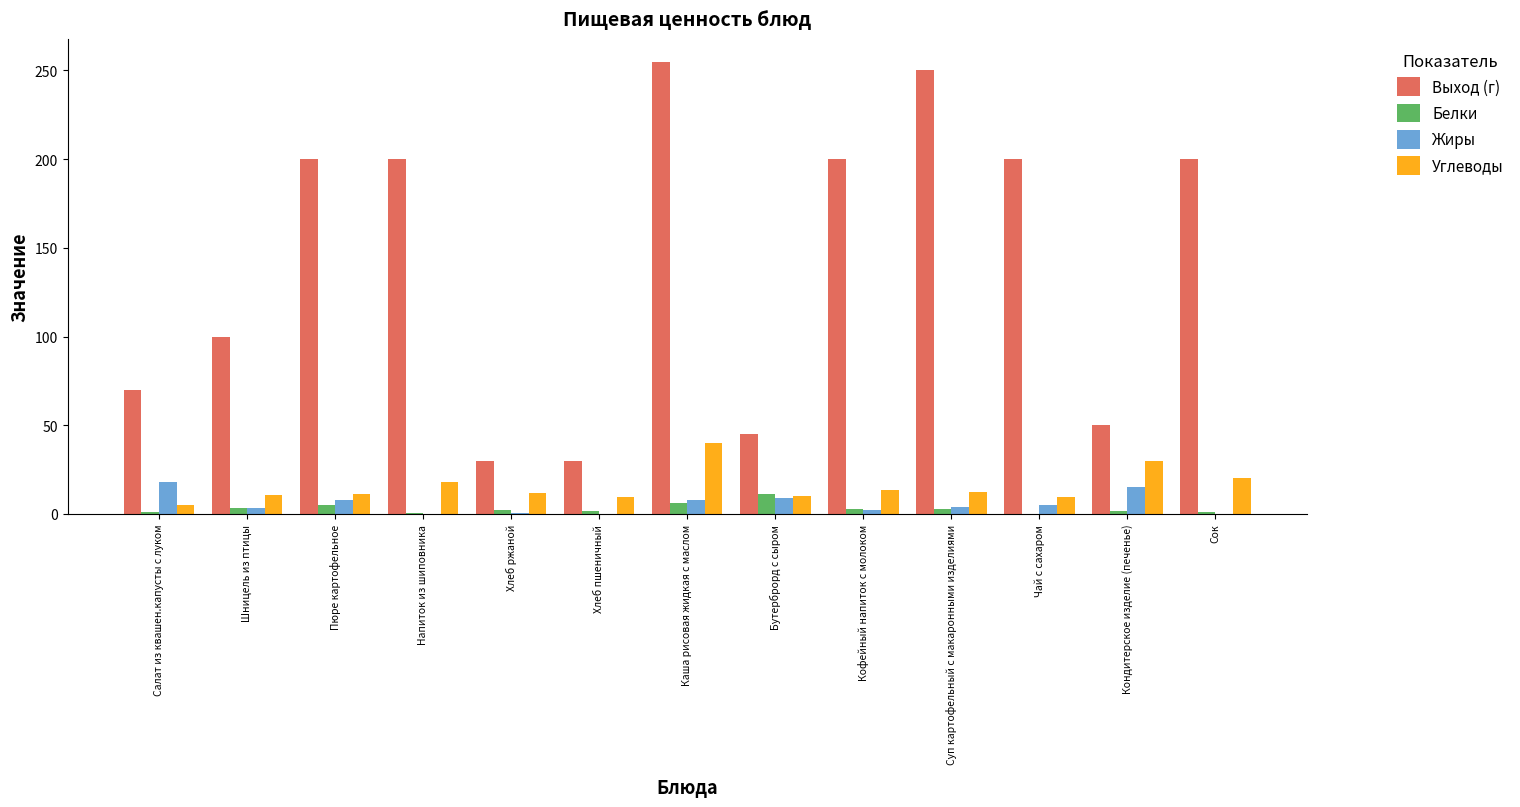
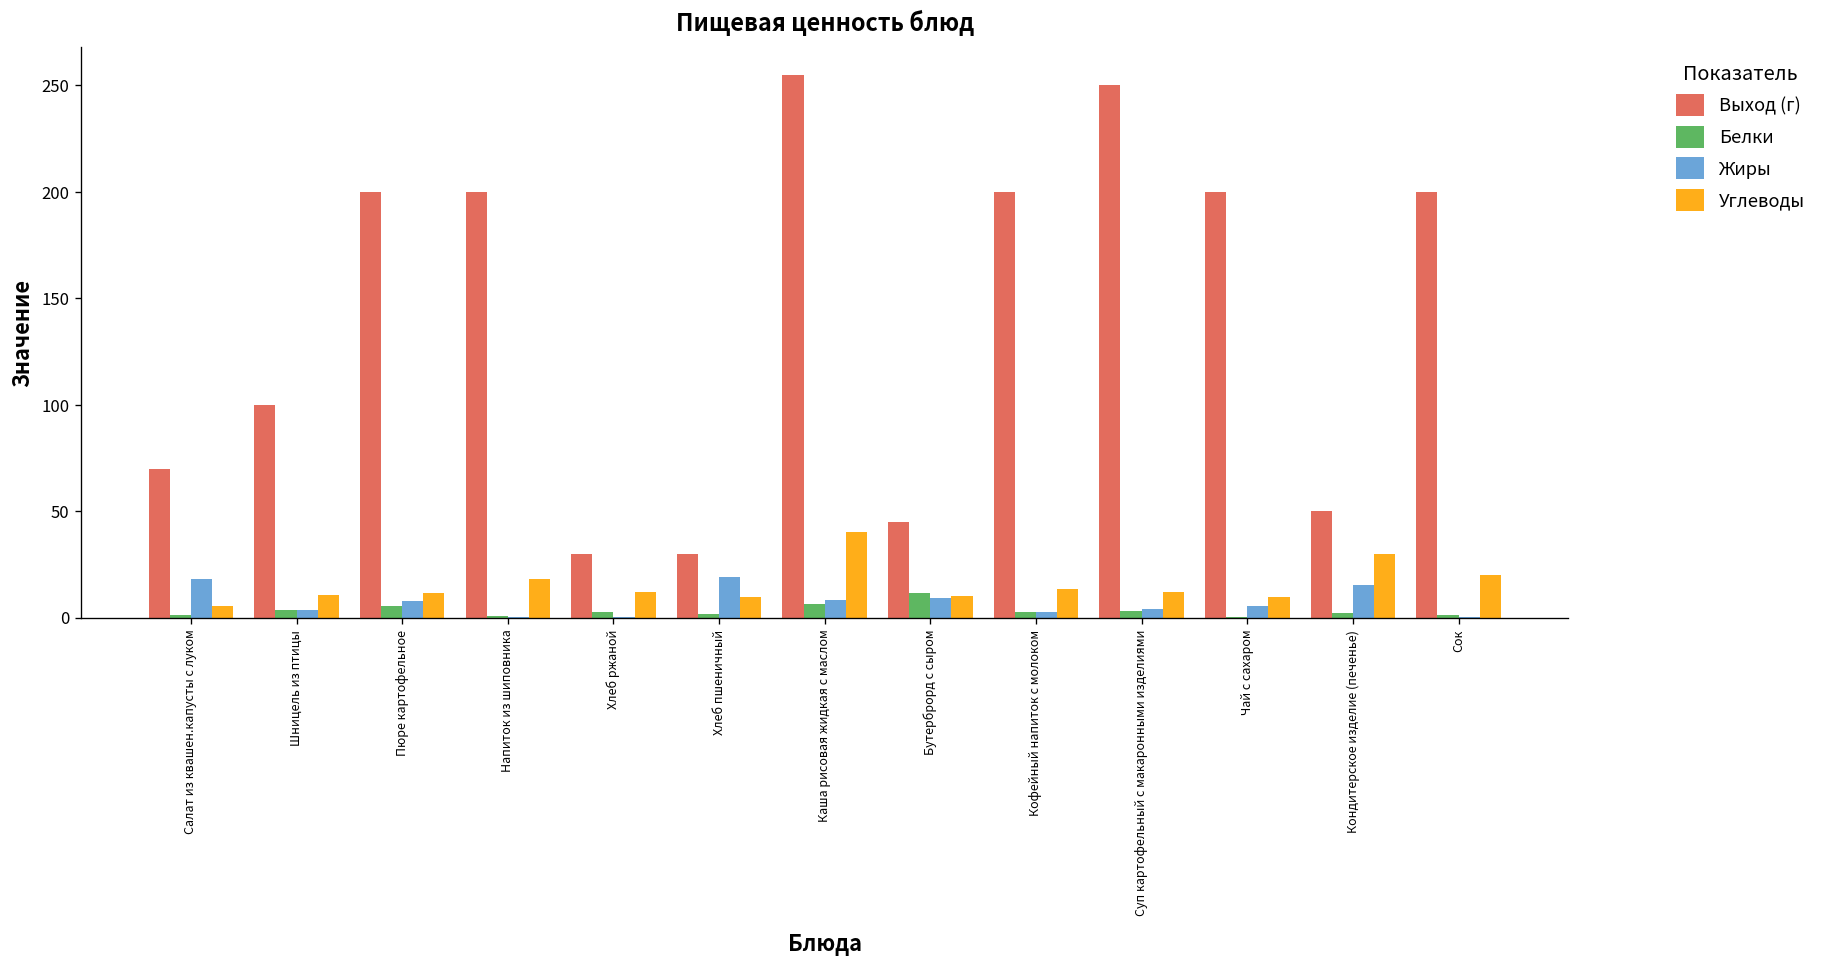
  {
    "Выход (г)": {
      "Салат из квашен.капусты с луком": 70,
      "Шницель из птицы": 100,
      "Пюре картофельное": 200,
      "Напиток из шиповника": 200,
      "Хлеб ржаной": 30,
      "Хлеб пшеничный": 30,
      "Каша рисовая жидкая с маслом": 255,
      "Бутерброрд с сыром": 45,
      "Кофейный напиток с молоком": 200,
      "Суп картофельный с макаронными изделиями": 250,
      "Чай с сахаром": 200,
      "Кондитерское изделие (печенье)": 50,
      "Сок": 200
    },
    "Белки": {
      "Шницель из птицы": 3,
      "Пюре картофельное": 5,
      "Хлеб ржаной": 2,
      "Хлеб пшеничный": 2,
      "Каша рисовая жидкая с маслом": 6,
      "Бутерброрд с сыром": 12,
      "Кофейный напиток с молоком": 3,
      "Суп картофельный с макаронными изделиями": 3,
      "Кондитерское изделие (печенье)": 2
    },
    "Жиры": {
      "Салат из квашен.капусты с луком": 18,
      "Шницель из птицы": 4,
      "Пюре картофельное": 8,
-     "Хлеб пшеничный": 0,
+     "Хлеб пшеничный": 19,
      "Каша рисовая жидкая с маслом": 8,
      "Бутерброрд с сыром": 9,
      "Кофейный напиток с молоком": 3,
      "Суп картофельный с макаронными изделиями": 4,
      "Чай с сахаром": 5,
      "Кондитерское изделие (печенье)": 15
    },
    "Углеводы": {
      "Салат из квашен.капусты с луком": 5,
      "Шницель из птицы": 11,
      "Пюре картофельное": 12,
      "Напиток из шиповника": 18,
      "Хлеб ржаной": 12,
      "Хлеб пшеничный": 10,
      "Каша рисовая жидкая с маслом": 40,
      "Бутерброрд с сыром": 10,
      "Кофейный напиток с молоком": 14,
      "Суп картофельный с макаронными изделиями": 12,
      "Чай с сахаром": 10,
      "Кондитерское изделие (печенье)": 30,
      "Сок": 20
    }
  }
